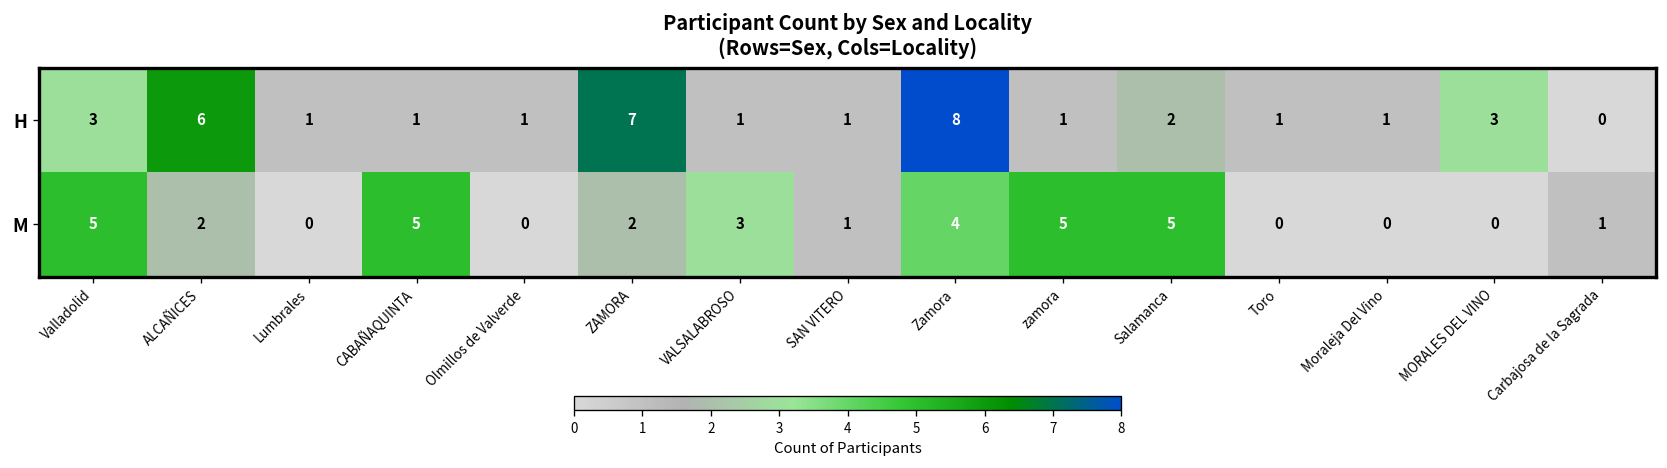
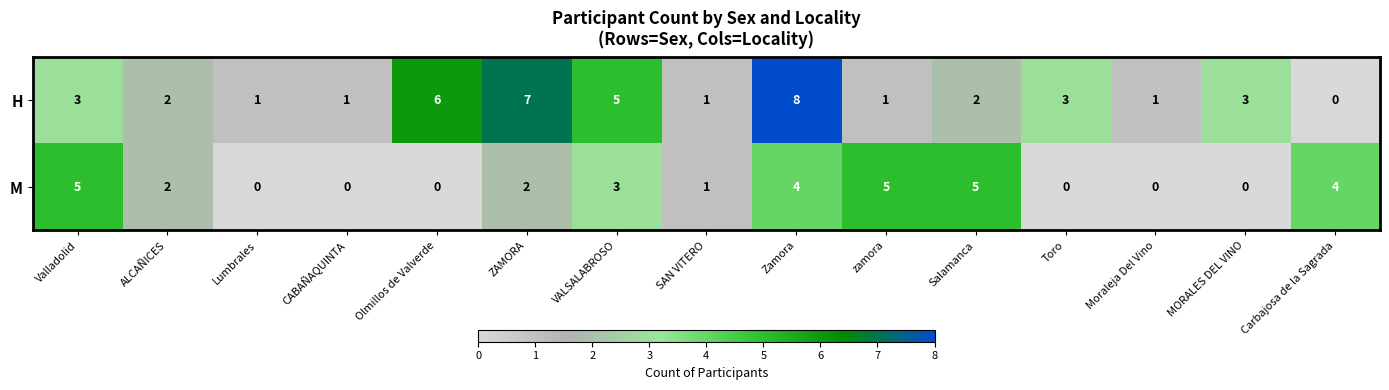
  {
    "H": {
      "Valladolid": 3,
-     "ALCAÑICES": 6,
+     "ALCAÑICES": 2,
      "Lumbrales": 1,
      "CABAÑAQUINTA": 1,
-     "Olmillos de Valverde": 1,
+     "Olmillos de Valverde": 6,
      "ZAMORA": 7,
-     "VALSALABROSO": 1,
+     "VALSALABROSO": 5,
      "SAN VITERO": 1,
      "Zamora": 8,
      "zamora": 1,
      "Salamanca": 2,
-     "Toro": 1,
+     "Toro": 3,
      "Moraleja Del Vino": 1,
      "MORALES DEL VINO": 3,
      "Carbajosa de la Sagrada": 0
    },
    "M": {
      "Valladolid": 5,
      "ALCAÑICES": 2,
      "Lumbrales": 0,
-     "CABAÑAQUINTA": 5,
+     "CABAÑAQUINTA": 0,
      "Olmillos de Valverde": 0,
      "ZAMORA": 2,
      "VALSALABROSO": 3,
      "SAN VITERO": 1,
      "Zamora": 4,
      "zamora": 5,
      "Salamanca": 5,
      "Toro": 0,
      "Moraleja Del Vino": 0,
      "MORALES DEL VINO": 0,
-     "Carbajosa de la Sagrada": 1
+     "Carbajosa de la Sagrada": 4
    }
  }
